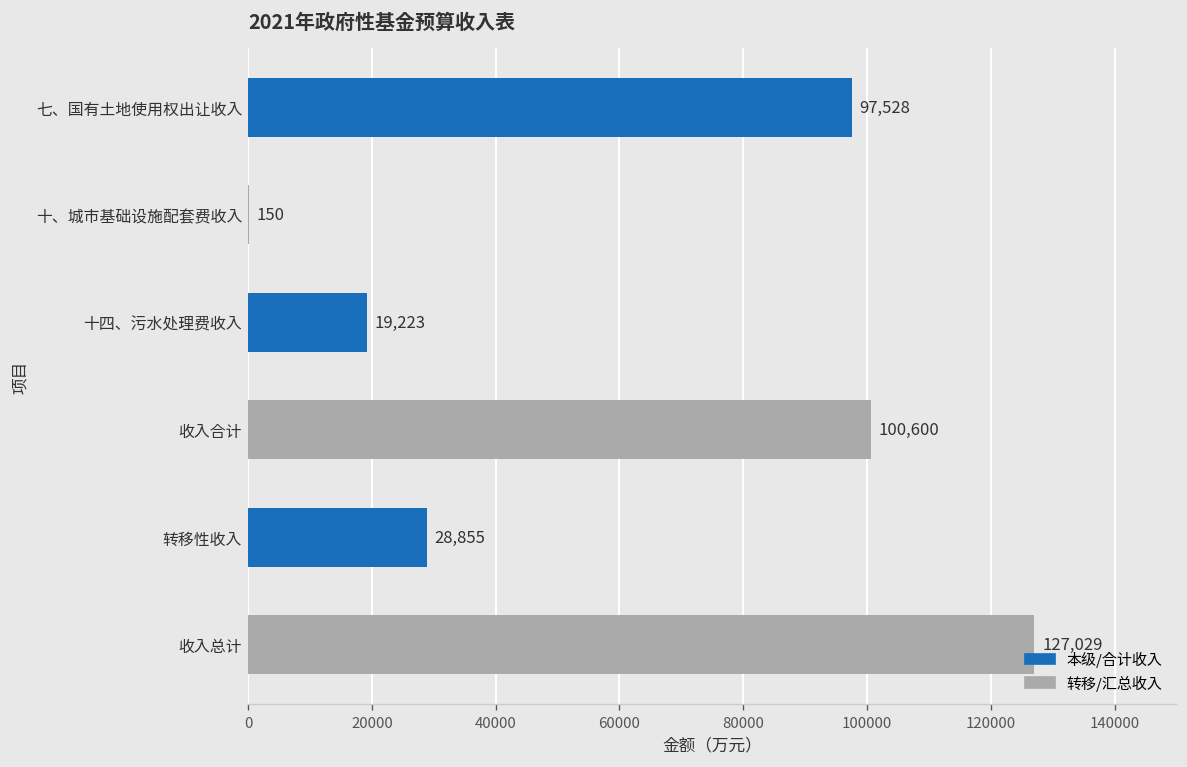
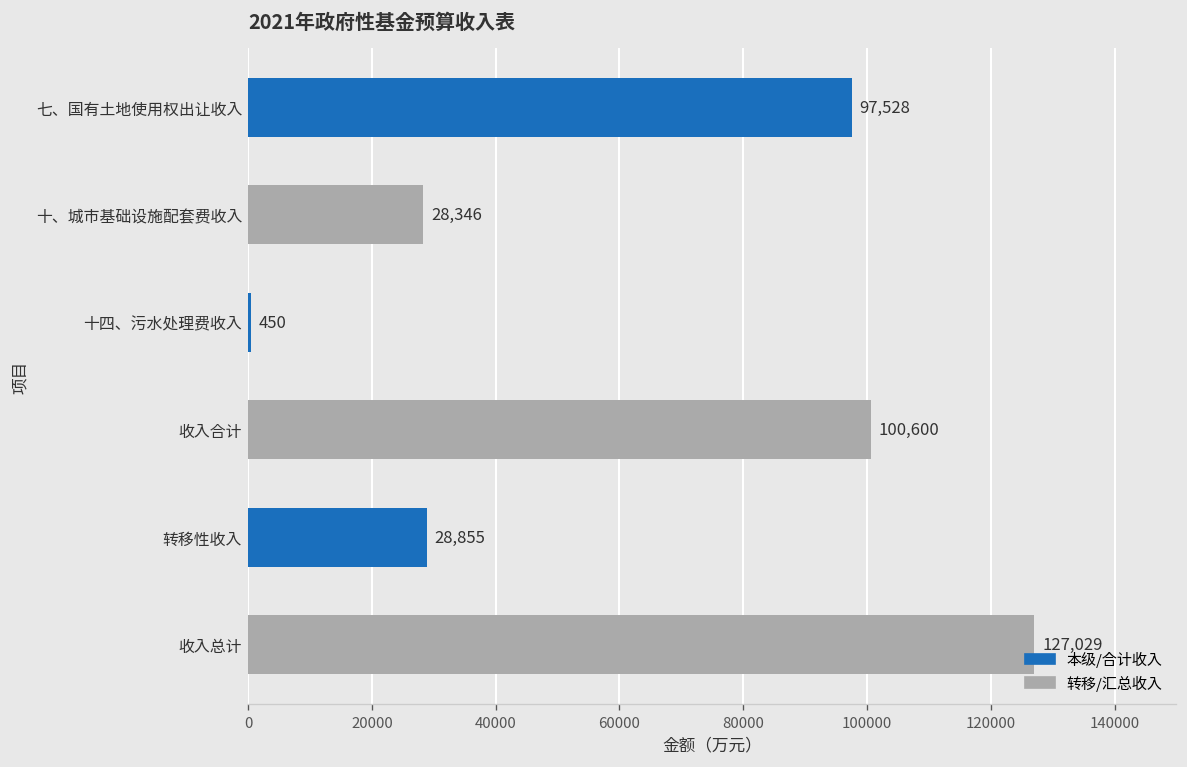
  {
    "七、国有土地使用权出让收入": "97,528",
-   "十、城市基础设施配套费收入": "150",
-   "十四、污水处理费收入": "19,223",
+   "十、城市基础设施配套费收入": "28,346",
+   "十四、污水处理费收入": "450",
    "收入合计": "100,600",
    "转移性收入": "28,855",
    "收入总计": "127,029"
  }
